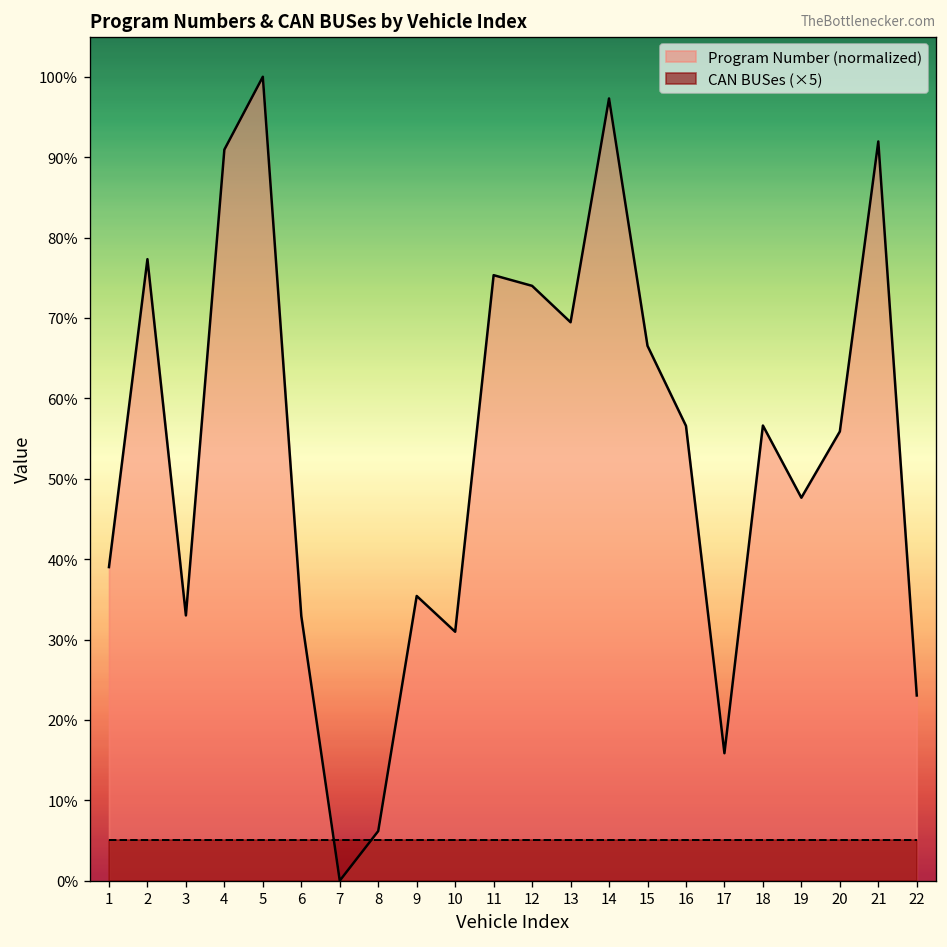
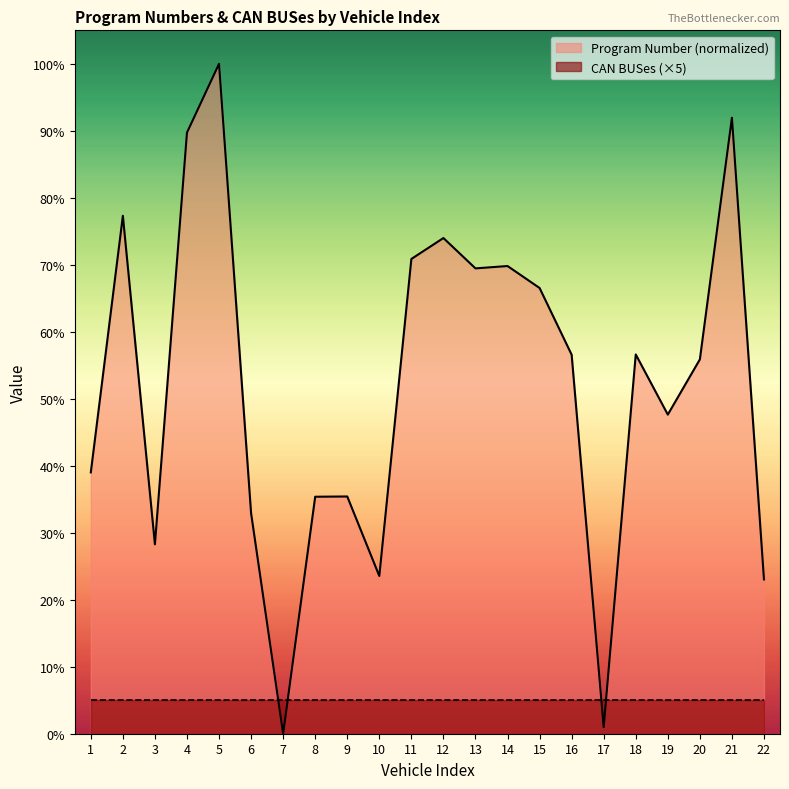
  {
    "Program Number (normalized)": {
      "1": "39%",
      "2": "77%",
-     "3": "33%",
-     "4": "91%",
+     "3": "28%",
+     "4": "90%",
      "5": "100%",
      "6": "33%",
      "7": "0%",
-     "8": "6%",
+     "8": "35%",
      "9": "35%",
-     "10": "31%",
-     "11": "75%",
+     "10": "24%",
+     "11": "71%",
      "12": "74%",
      "13": "69%",
-     "14": "97%",
+     "14": "70%",
      "15": "67%",
      "16": "57%",
-     "17": "16%",
+     "17": "1%",
      "18": "57%",
      "19": "48%",
      "20": "56%",
      "21": "92%",
      "22": "23%"
    },
    "CAN BUSes (×5)": {
      "1": "5%",
      "2": "5%",
      "3": "5%",
      "4": "5%",
      "5": "5%",
      "6": "5%",
      "7": "5%",
      "8": "5%",
      "9": "5%",
      "10": "5%",
      "11": "5%",
      "12": "5%",
      "13": "5%",
      "14": "5%",
      "15": "5%",
      "16": "5%",
      "17": "5%",
      "18": "5%",
      "19": "5%",
      "20": "5%",
      "21": "5%",
      "22": "5%"
    }
  }
